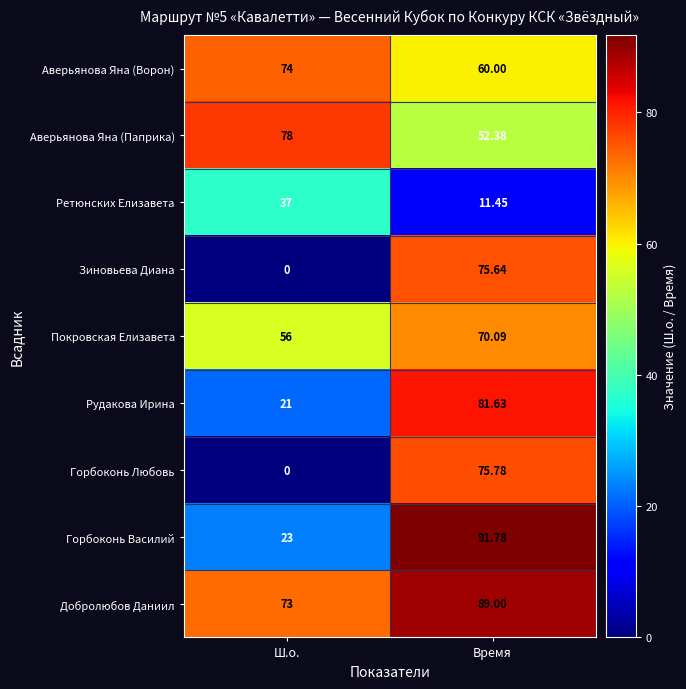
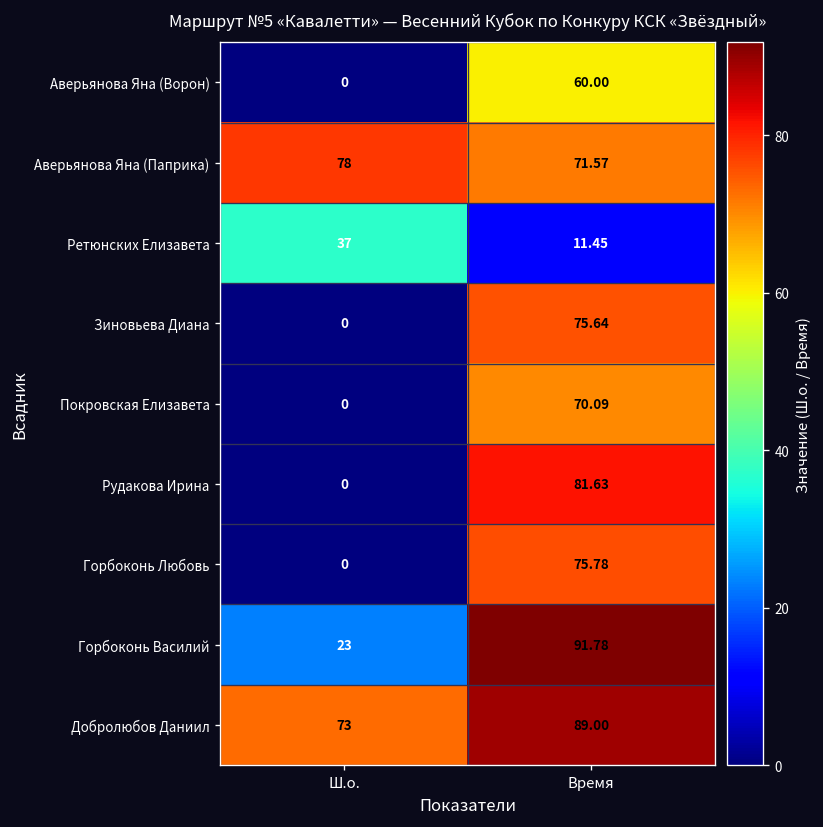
  {
    "Аверьянова Яна (Ворон)": {
-     "Ш.о.": 74,
+     "Ш.о.": 0,
      "Время": 60.00
    },
    "Аверьянова Яна (Паприка)": {
      "Ш.о.": 78,
-     "Время": 52.38
+     "Время": 71.57
    },
    "Ретюнских Елизавета": {
      "Ш.о.": 37,
      "Время": 11.45
    },
    "Зиновьева Диана": {
      "Ш.о.": 0,
      "Время": 75.64
    },
    "Покровская Елизавета": {
-     "Ш.о.": 56,
+     "Ш.о.": 0,
      "Время": 70.09
    },
    "Рудакова Ирина": {
-     "Ш.о.": 21,
+     "Ш.о.": 0,
      "Время": 81.63
    },
    "Горбоконь Любовь": {
      "Ш.о.": 0,
      "Время": 75.78
    },
    "Горбоконь Василий": {
      "Ш.о.": 23,
      "Время": 91.78
    },
    "Добролюбов Даниил": {
      "Ш.о.": 73,
      "Время": 89.00
    }
  }
